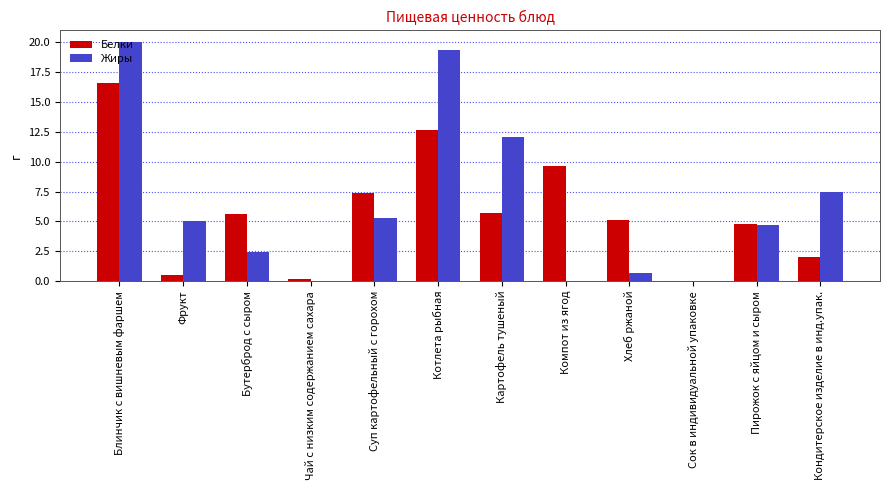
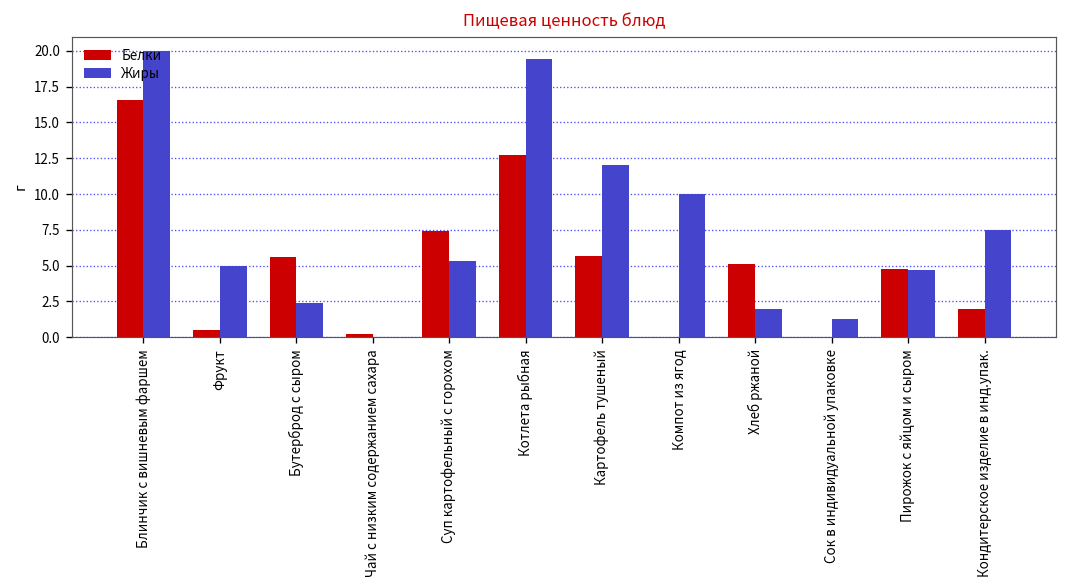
  {
    "Белки": {
      "Блинчик с вишневым фаршем": 16.6,
      "Фрукт": 0.5,
      "Бутерброд с сыром": 5.6,
      "Суп картофельный с горохом": 7.4,
      "Котлета рыбная": 12.7,
      "Картофель тушеный": 5.7,
-     "Компот из ягод": 9.6,
+     "Компот из ягод": 0.0,
      "Хлеб ржаной": 5.1,
      "Сок в индивидуальной упаковке": 0.0,
      "Пирожок с яйцом и сыром": 4.8,
      "Кондитерское изделие в инд.упак.": 2.0
    },
    "Жиры": {
      "Блинчик с вишневым фаршем": 20.0,
      "Фрукт": 5.0,
      "Бутерброд с сыром": 2.4,
      "Чай с низким содержанием сахара": 0.0,
      "Суп картофельный с горохом": 5.3,
      "Котлета рыбная": 19.4,
      "Картофель тушеный": 12.0,
-     "Компот из ягод": 0,
-     "Хлеб ржаной": 0.7,
-     "Сок в индивидуальной упаковке": 0.0,
+     "Компот из ягод": 10,
+     "Хлеб ржаной": 2.0,
+     "Сок в индивидуальной упаковке": 1.3,
      "Пирожок с яйцом и сыром": 4.7,
      "Кондитерское изделие в инд.упак.": 7.5
    }
  }
